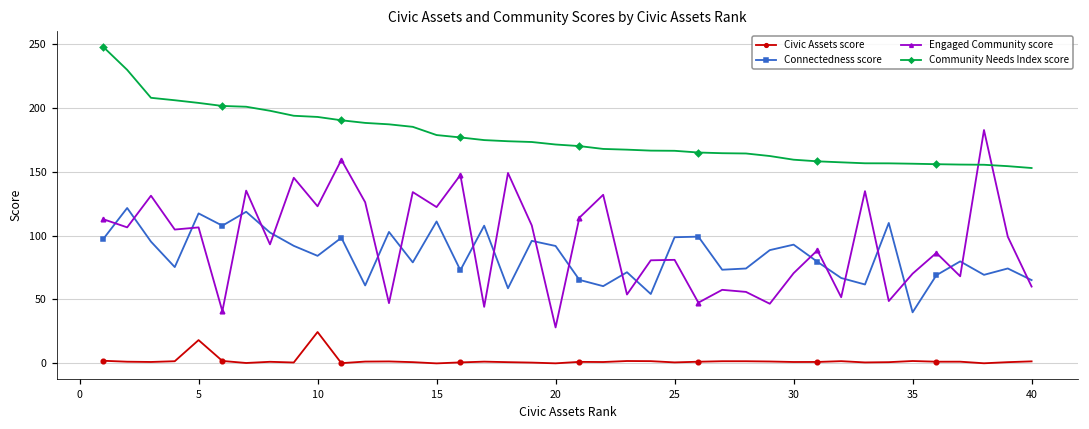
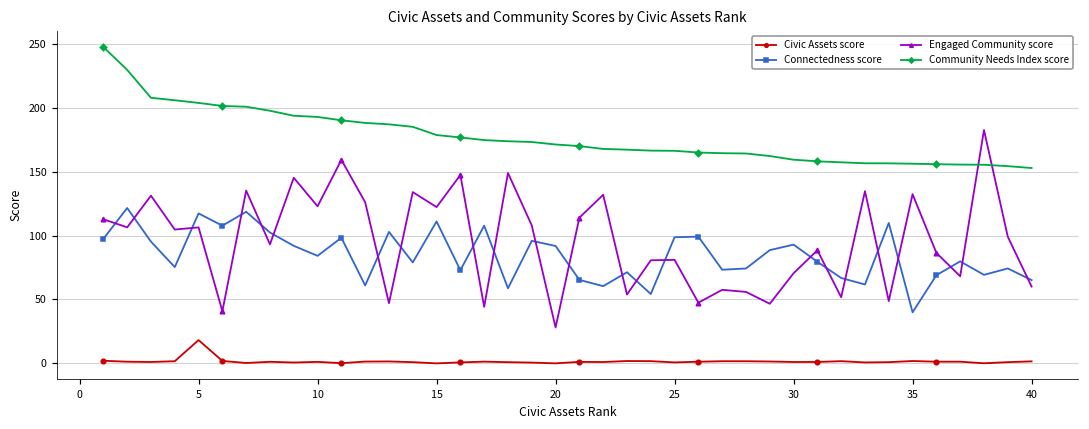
  {
    "Civic Assets score": {
      "5": 18,
-     "10": 24,
+     "10": 1,
      "15": 0,
      "20": 0,
      "25": 1,
      "30": 1,
      "35": 2,
      "40": 1
    },
    "Connectedness score": {
      "5": 117,
      "10": 84,
      "15": 111,
      "20": 92,
      "25": 99,
      "30": 93,
      "35": 40,
      "40": 65
    },
    "Engaged Community score": {
      "5": 106,
      "10": 123,
      "15": 122,
      "20": 28,
      "25": 81,
      "30": 71,
-     "35": 70,
+     "35": 132,
      "40": 60
    },
    "Community Needs Index score": {
      "5": 204,
      "10": 193,
      "15": 179,
      "20": 171,
      "25": 166,
      "30": 159,
      "35": 156,
      "40": 153
    }
  }
